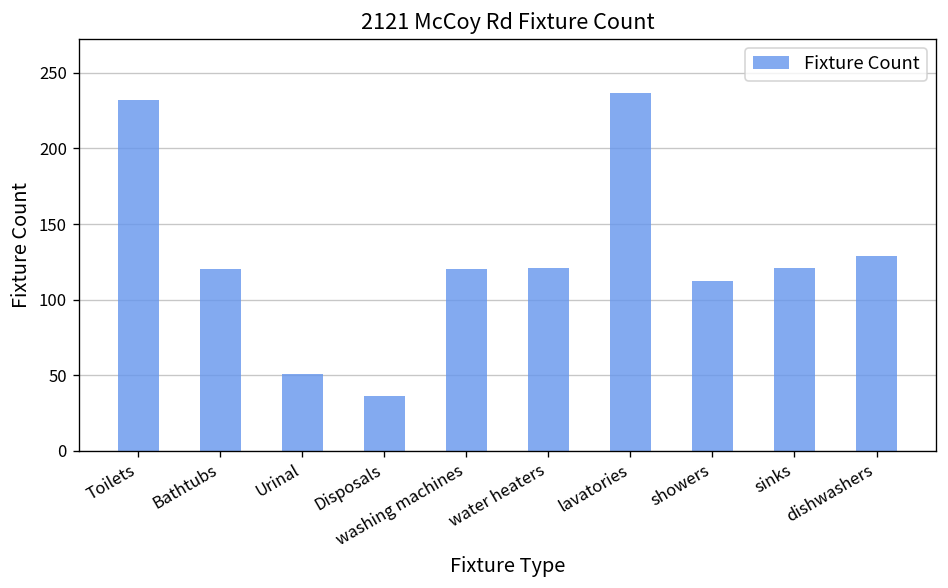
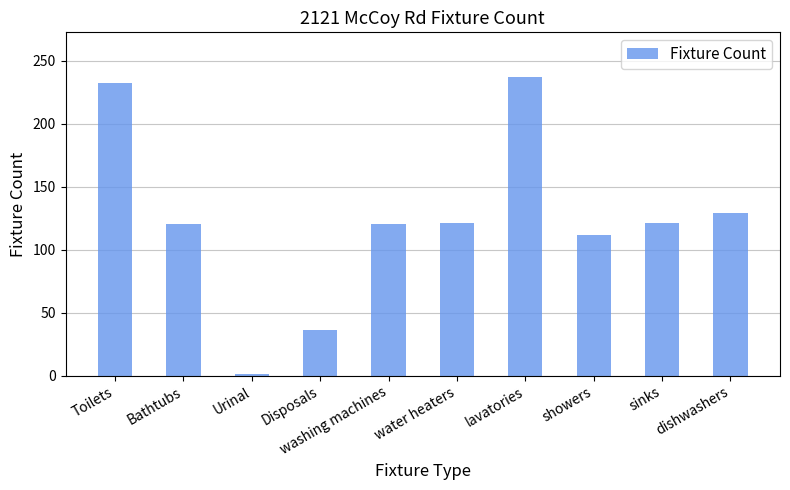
  {
    "Toilets": 232,
    "Bathtubs": 120,
-   "Urinal": 51,
+   "Urinal": 1,
    "Disposals": 36,
    "washing machines": 120,
    "water heaters": 121,
    "lavatories": 237,
    "showers": 112,
    "sinks": 121,
    "dishwashers": 129
  }
